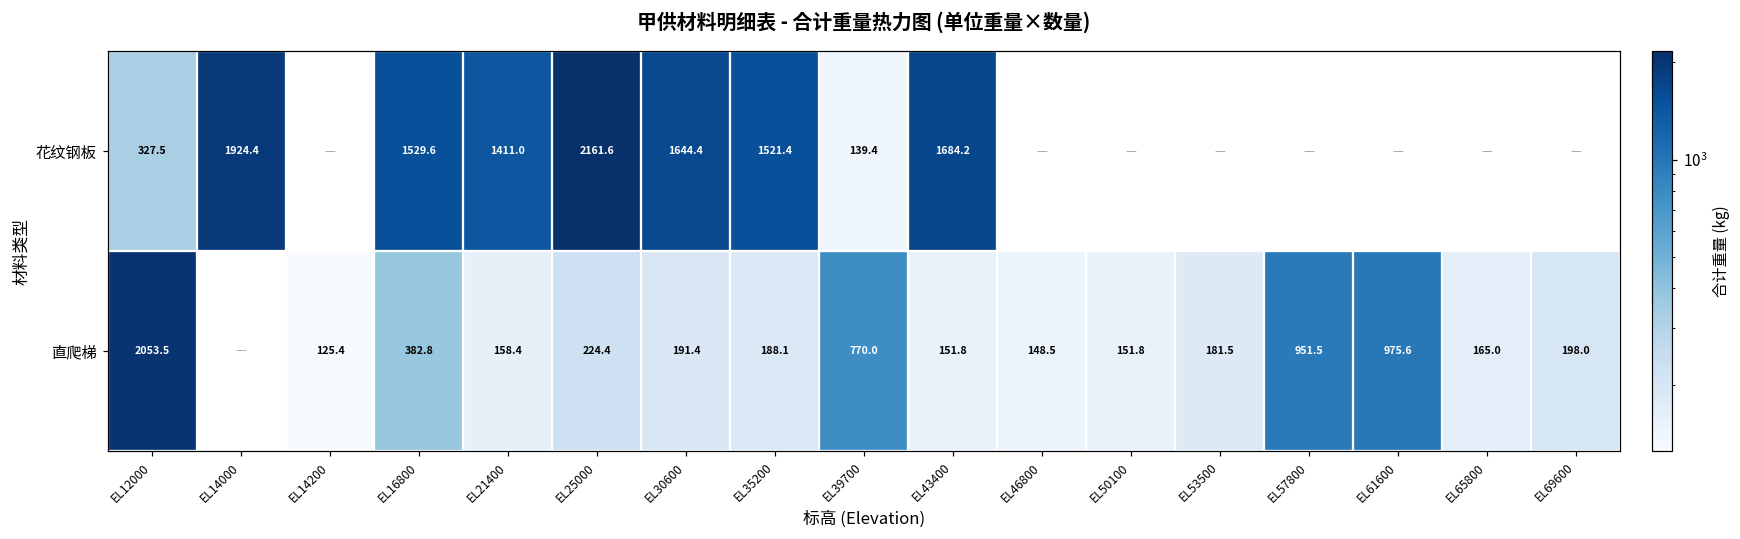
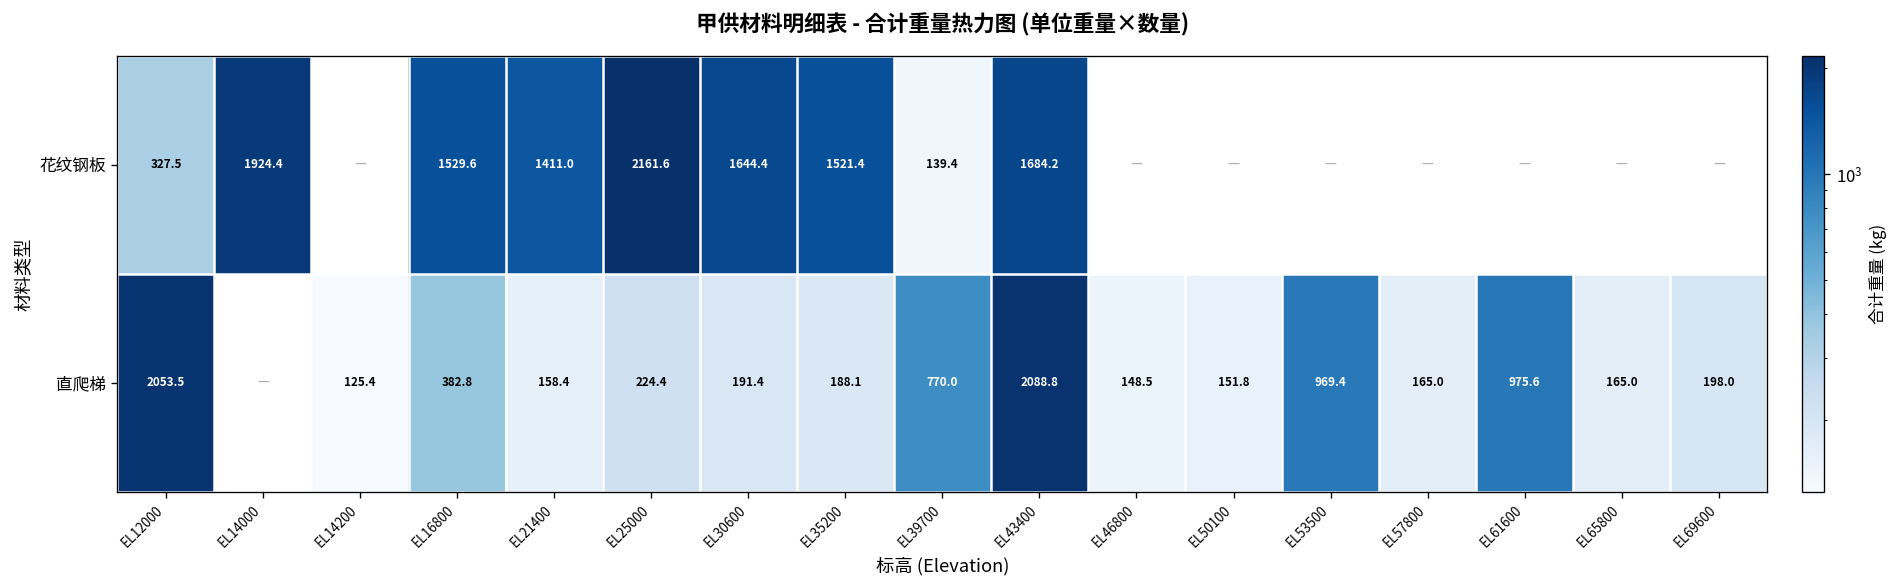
  {
    "花纹钢板": {
      "EL12000": 327.5,
      "EL14000": 1924.4,
      "EL16800": 1529.6,
      "EL21400": 1411.0,
      "EL25000": 2161.6,
      "EL30600": 1644.4,
      "EL35200": 1521.4,
      "EL39700": 139.4,
      "EL43400": 1684.2
    },
    "直爬梯": {
      "EL12000": 2053.5,
      "EL14200": 125.4,
      "EL16800": 382.8,
      "EL21400": 158.4,
      "EL25000": 224.4,
      "EL30600": 191.4,
      "EL35200": 188.1,
      "EL39700": 770.0,
-     "EL43400": 151.8,
+     "EL43400": 2088.8,
      "EL46800": 148.5,
      "EL50100": 151.8,
-     "EL53500": 181.5,
-     "EL57800": 951.5,
+     "EL53500": 969.4,
+     "EL57800": 165.0,
      "EL61600": 975.6,
      "EL65800": 165.0,
      "EL69600": 198.0
    }
  }
